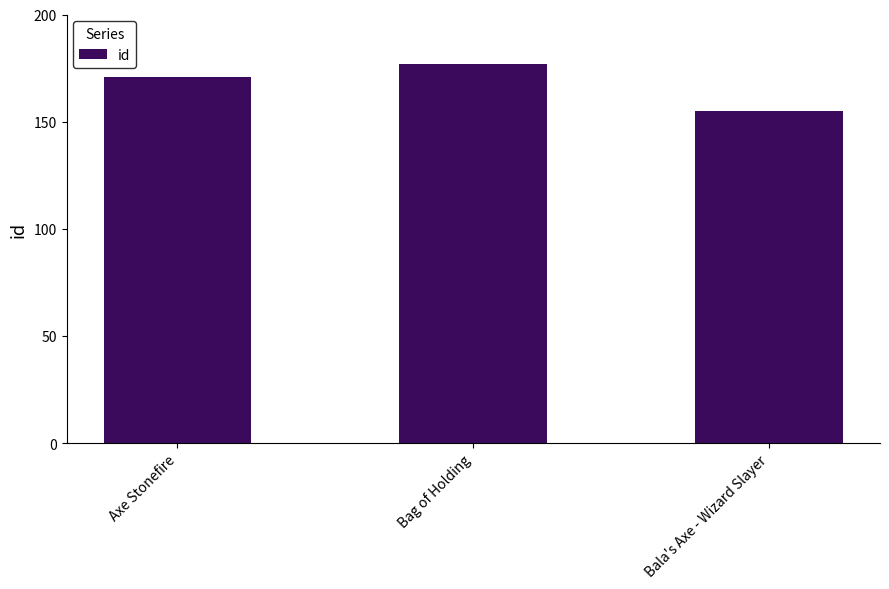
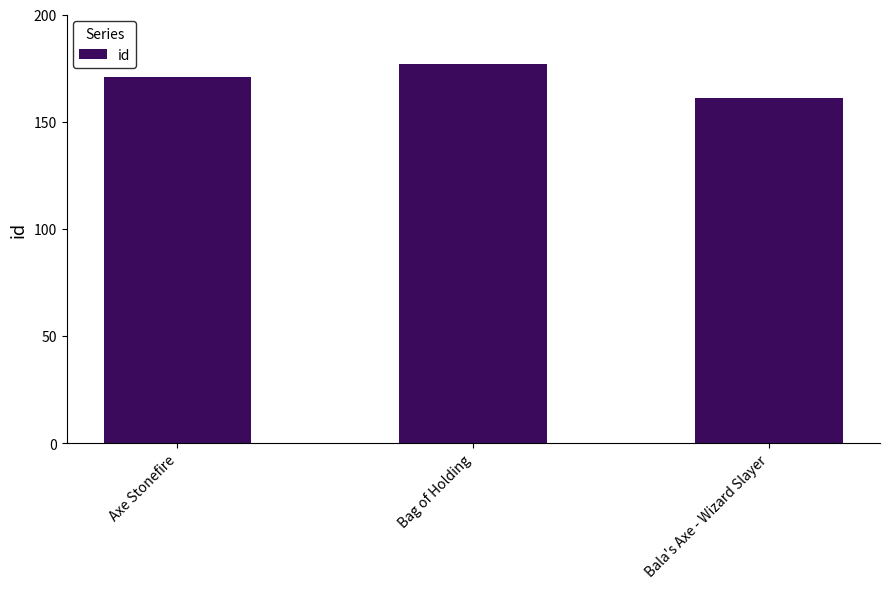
  {
    "Axe Stonefire": 171,
    "Bag of Holding": 177,
-   "Bala's Axe - Wizard Slayer": 155
+   "Bala's Axe - Wizard Slayer": 161
  }
